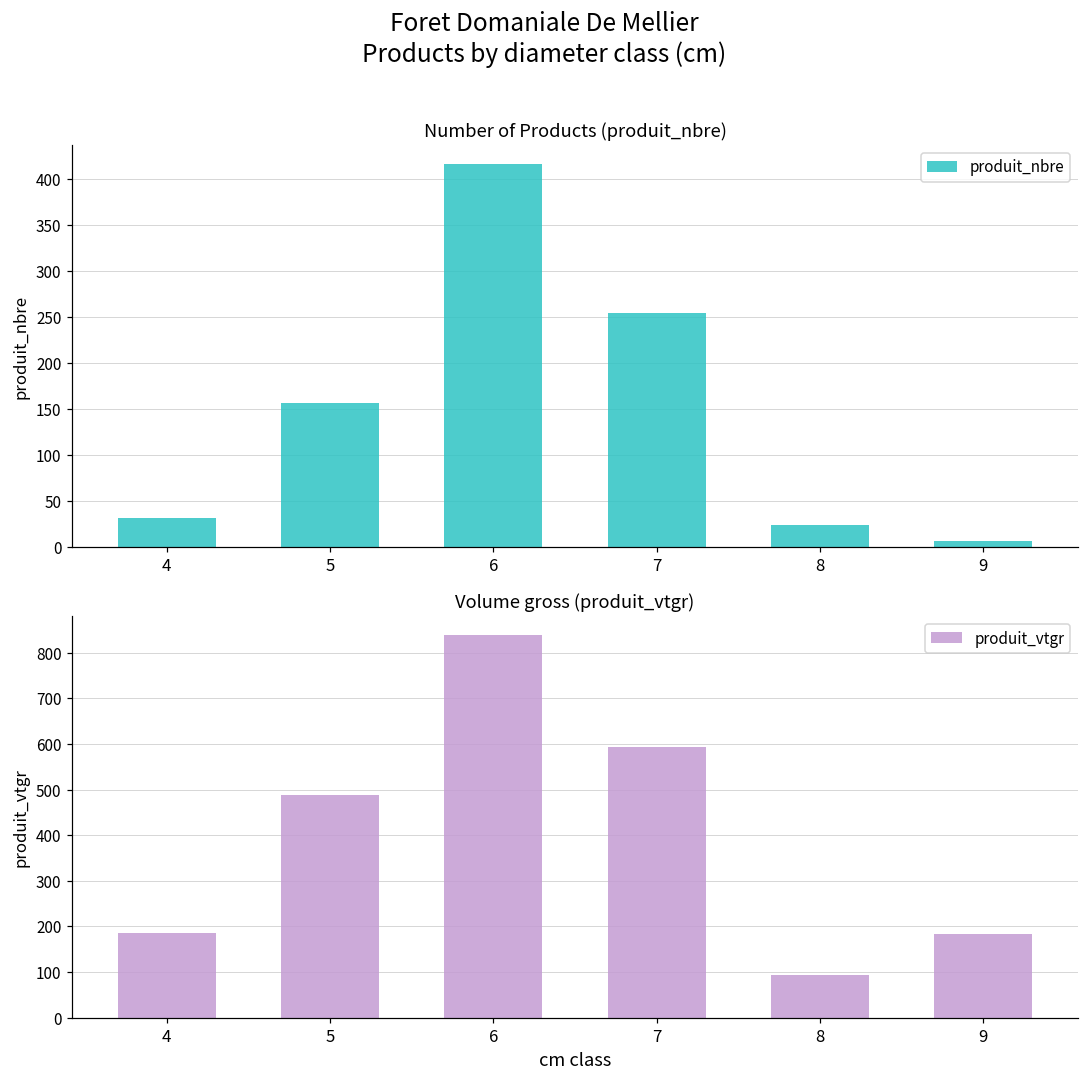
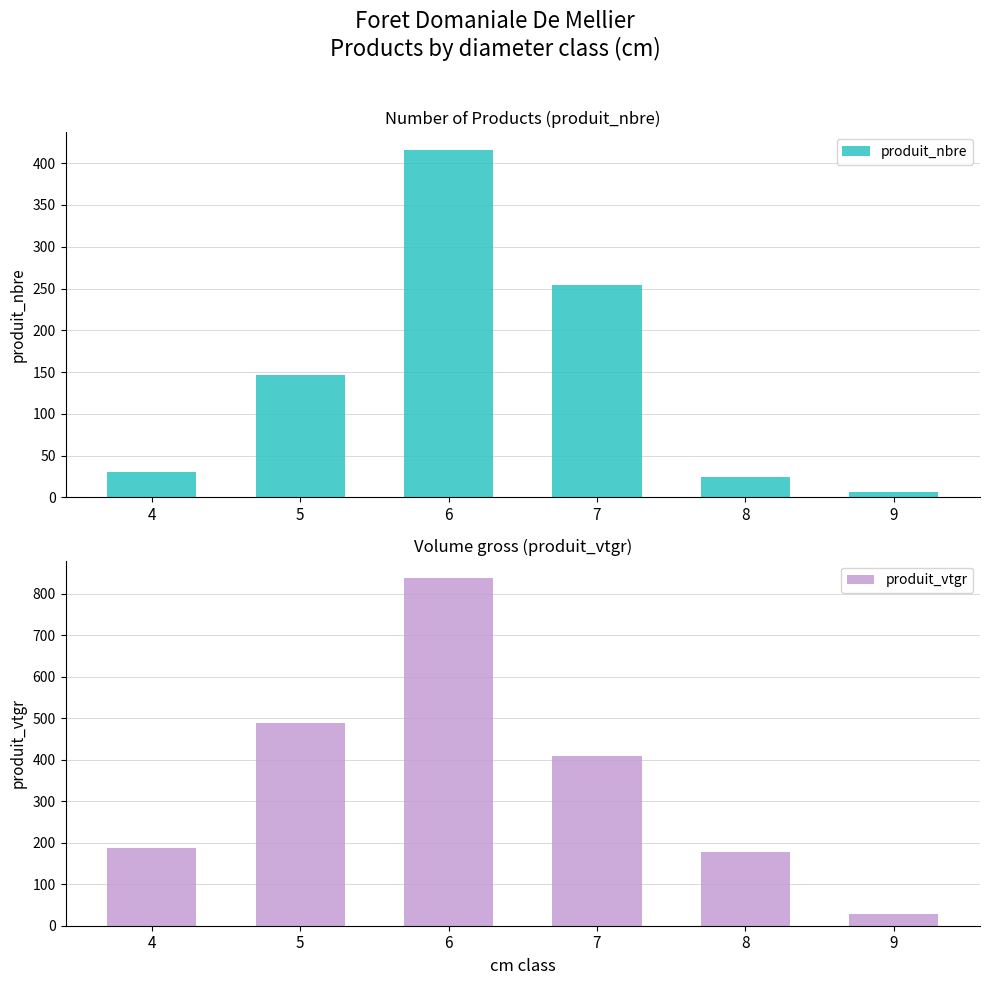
  {
    "Number of Products (produit_nbre)": {
      "4": 30,
-     "5": 160,
+     "5": 150,
      "6": 420,
      "7": 250,
      "8": 20,
      "9": 10
    },
    "Volume gross (produit_vtgr)": {
      "4": 190,
      "5": 490,
      "6": 840,
-     "7": 590,
-     "8": 90,
-     "9": 180
+     "7": 410,
+     "8": 180,
+     "9": 30
    }
  }
